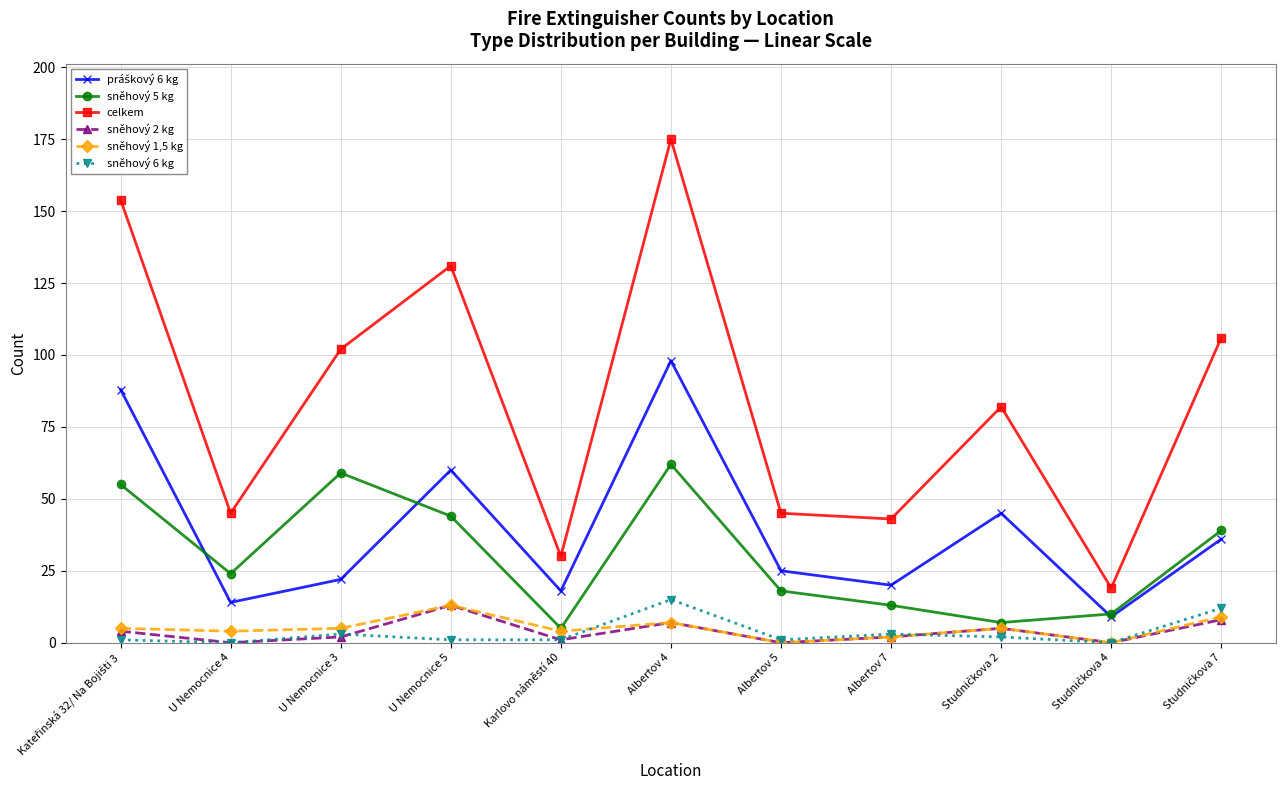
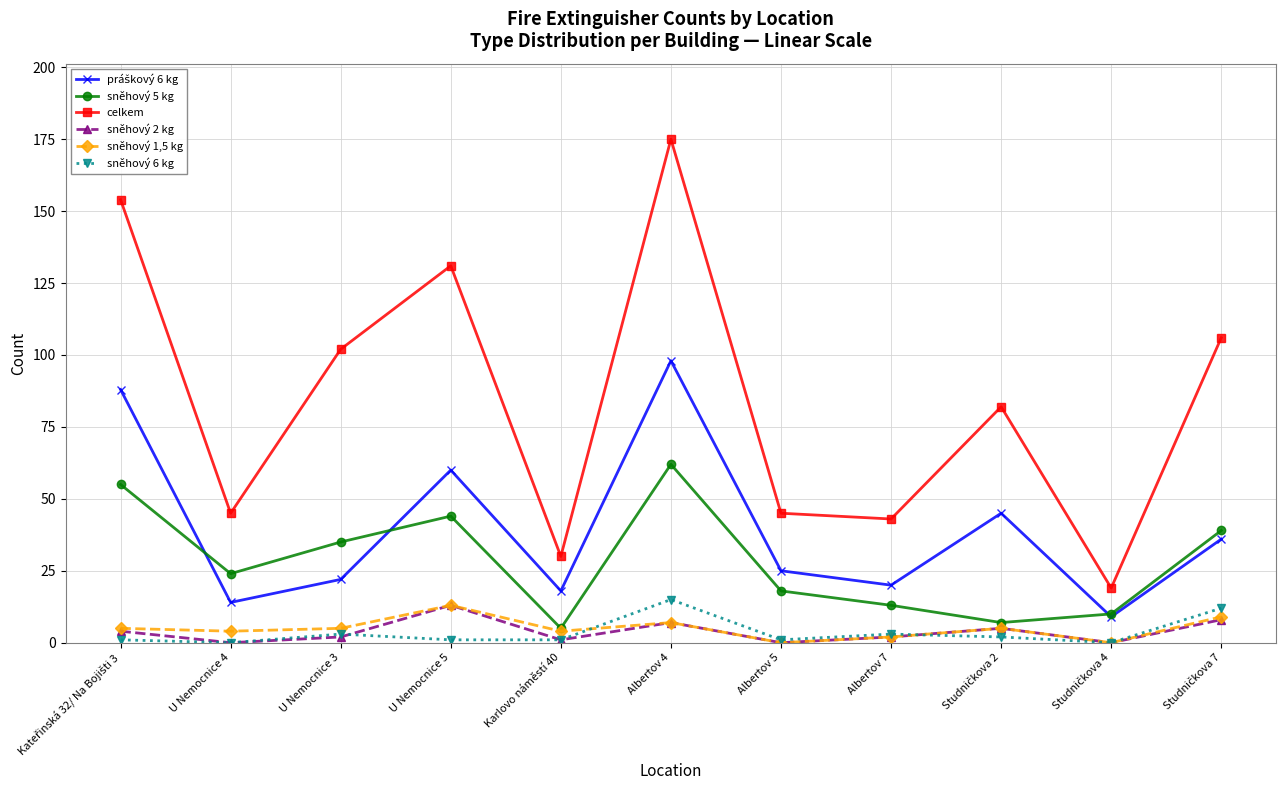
  {
    "práškový 6 kg": {
      "Kateřinská 32/ Na Bojišti 3": 88,
      "U Nemocnice 4": 14,
      "U Nemocnice 3": 22,
      "U Nemocnice 5": 60,
      "Karlovo náměstí 40": 18,
      "Albertov 4": 98,
      "Albertov 5": 25,
      "Albertov 7": 20,
      "Studničkova 2": 45,
      "Studničkova 4": 9,
      "Studničkova 7": 36
    },
    "sněhový 5 kg": {
      "Kateřinská 32/ Na Bojišti 3": 55,
      "U Nemocnice 4": 24,
-     "U Nemocnice 3": 59,
+     "U Nemocnice 3": 35,
      "U Nemocnice 5": 44,
      "Karlovo náměstí 40": 5,
      "Albertov 4": 62,
      "Albertov 5": 18,
      "Albertov 7": 13,
      "Studničkova 2": 7,
      "Studničkova 4": 10,
      "Studničkova 7": 39
    },
    "celkem": {
      "Kateřinská 32/ Na Bojišti 3": 154,
      "U Nemocnice 4": 45,
      "U Nemocnice 3": 102,
      "U Nemocnice 5": 131,
      "Karlovo náměstí 40": 30,
      "Albertov 4": 175,
      "Albertov 5": 45,
      "Albertov 7": 43,
      "Studničkova 2": 82,
      "Studničkova 4": 19,
      "Studničkova 7": 106
    },
    "sněhový 2 kg": {
      "Kateřinská 32/ Na Bojišti 3": 4,
      "U Nemocnice 3": 2,
      "Studničkova 7": 8
    },
    "sněhový 1,5 kg": {
      "Kateřinská 32/ Na Bojišti 3": 5,
      "U Nemocnice 4": 4,
      "U Nemocnice 3": 5,
      "Karlovo náměstí 40": 4,
      "Studničkova 7": 9
    },
    "sněhový 6 kg": {
      "Kateřinská 32/ Na Bojišti 3": 1,
      "U Nemocnice 3": 3,
      "U Nemocnice 5": 1,
      "Albertov 4": 15,
      "Albertov 5": 1,
      "Albertov 7": 3,
      "Studničkova 2": 2,
      "Studničkova 7": 12
    }
  }
